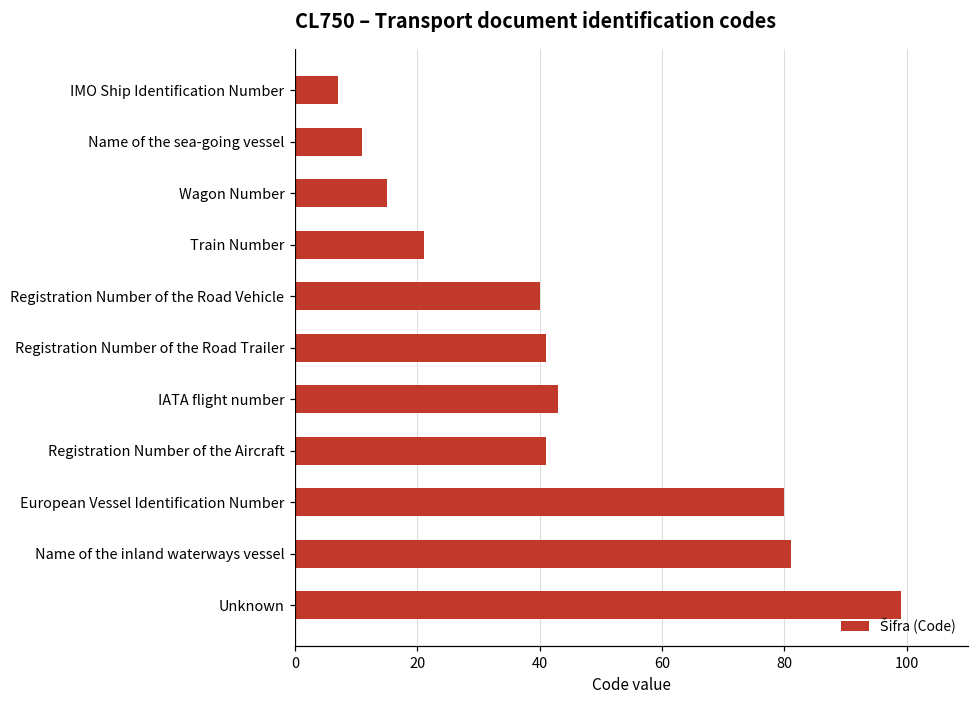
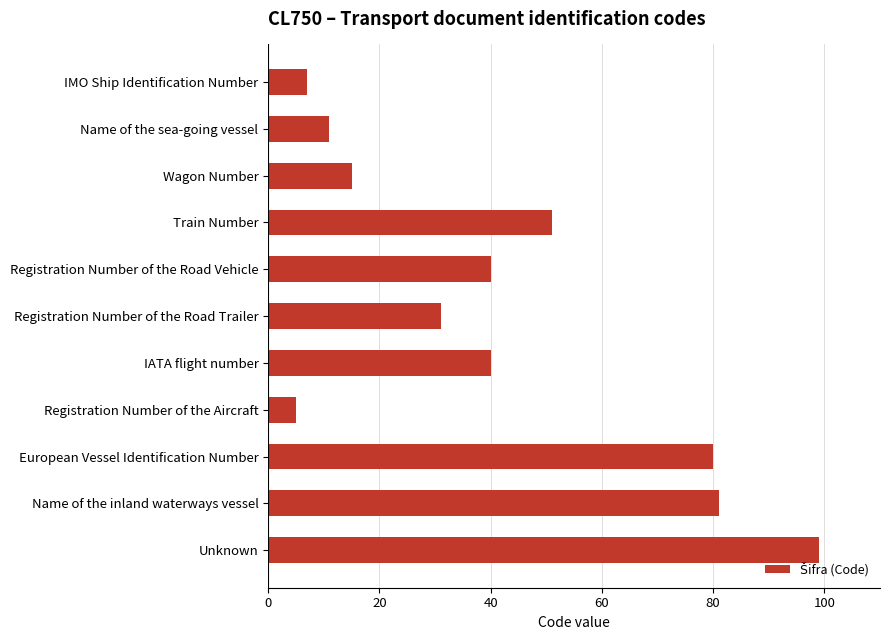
  {
    "IMO Ship Identification Number": 7,
    "Name of the sea-going vessel": 11,
    "Wagon Number": 15,
-   "Train Number": 21,
+   "Train Number": 51,
    "Registration Number of the Road Vehicle": 40,
-   "Registration Number of the Road Trailer": 41,
-   "IATA flight number": 43,
-   "Registration Number of the Aircraft": 41,
+   "Registration Number of the Road Trailer": 31,
+   "IATA flight number": 40,
+   "Registration Number of the Aircraft": 5,
    "European Vessel Identification Number": 80,
    "Name of the inland waterways vessel": 81,
    "Unknown": 99
  }
